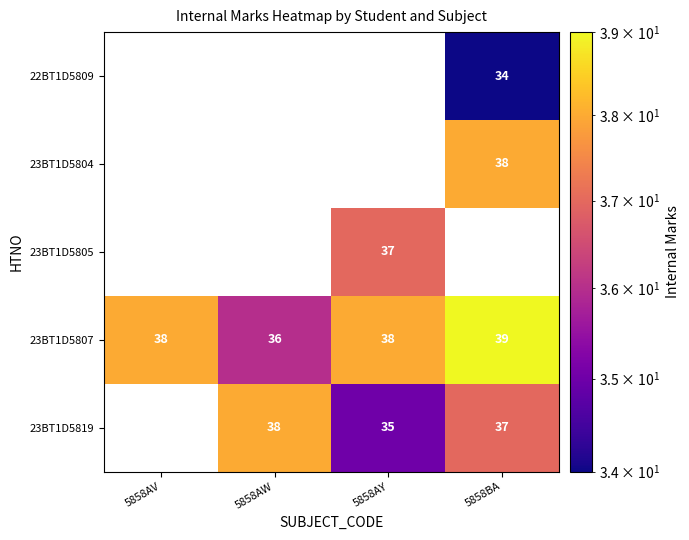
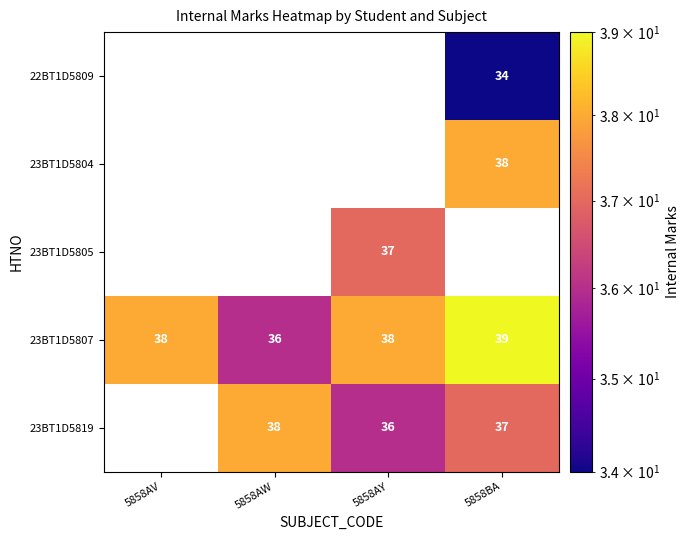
  {
    "22BT1D5809": {
      "5858BA": 34
    },
    "23BT1D5804": {
      "5858BA": 38
    },
    "23BT1D5805": {
      "5858AY": 37
    },
    "23BT1D5807": {
      "5858AV": 38,
      "5858AW": 36,
      "5858AY": 38,
      "5858BA": 39
    },
    "23BT1D5819": {
      "5858AW": 38,
-     "5858AY": 35,
+     "5858AY": 36,
      "5858BA": 37
    }
  }
